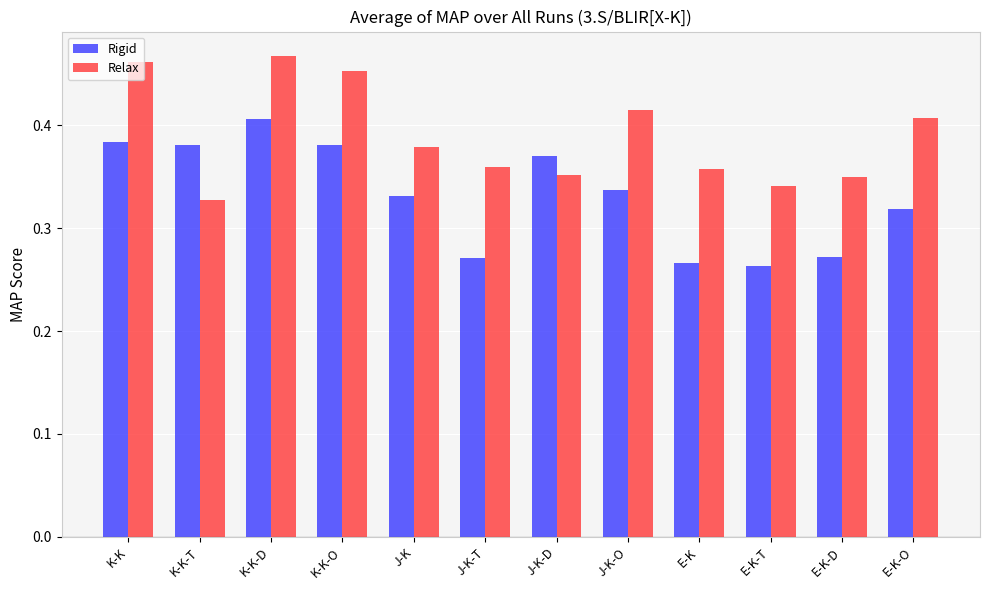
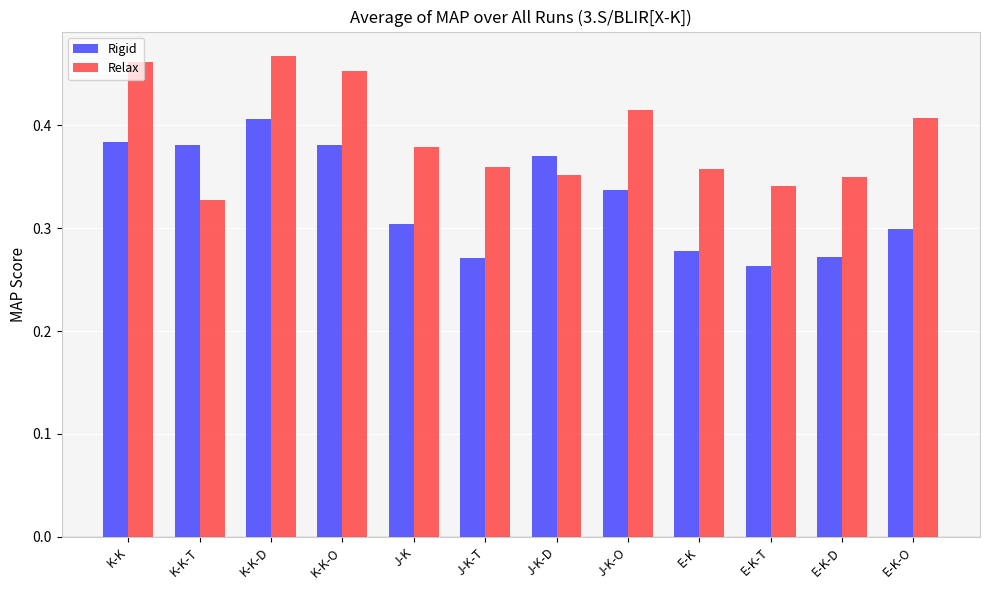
  {
    "Rigid": {
      "K-K": 0.384,
      "K-K-T": 0.381,
      "K-K-D": 0.406,
      "K-K-O": 0.381,
-     "J-K": 0.331,
+     "J-K": 0.304,
      "J-K-T": 0.272,
      "J-K-D": 0.370,
      "J-K-O": 0.337,
-     "E-K": 0.267,
+     "E-K": 0.278,
      "E-K-T": 0.263,
      "E-K-D": 0.272,
-     "E-K-O": 0.319
+     "E-K-O": 0.299
    },
    "Relax": {
      "K-K-T": 0.327,
      "K-K-D": 0.468,
      "K-K-O": 0.453,
      "J-K": 0.379,
      "J-K-T": 0.359,
      "J-K-D": 0.352,
      "J-K-O": 0.415,
      "E-K": 0.358,
      "E-K-T": 0.341,
      "E-K-D": 0.350,
      "E-K-O": 0.407
    }
  }
